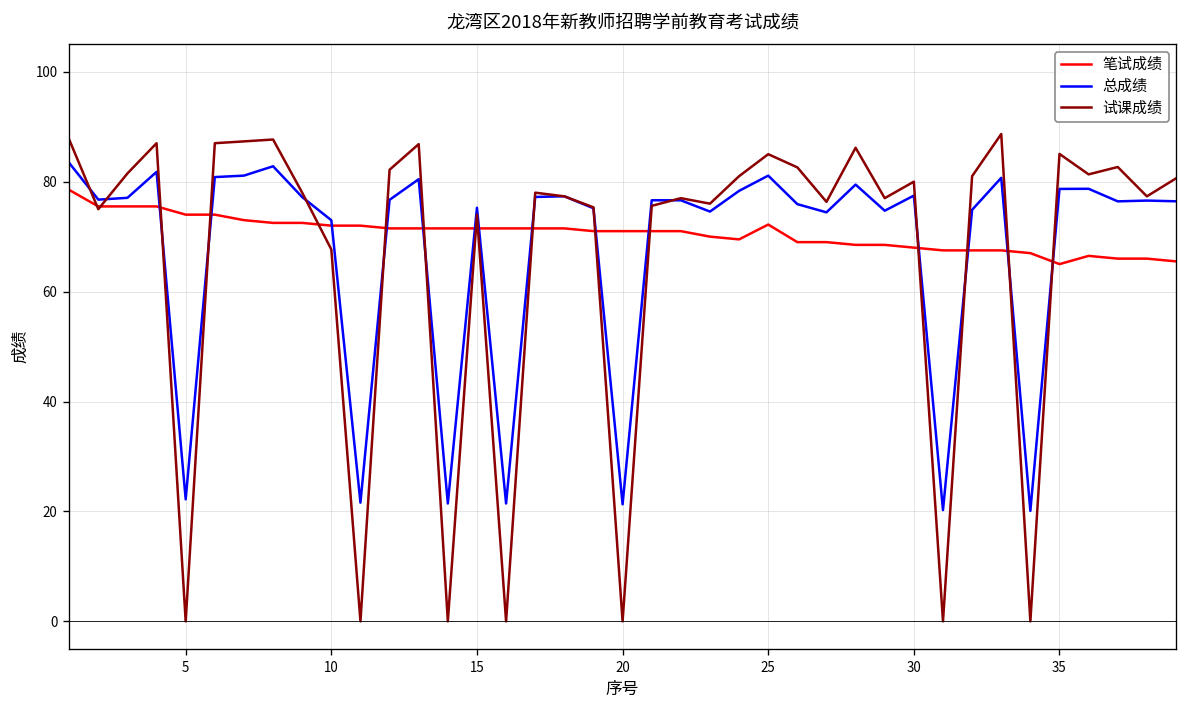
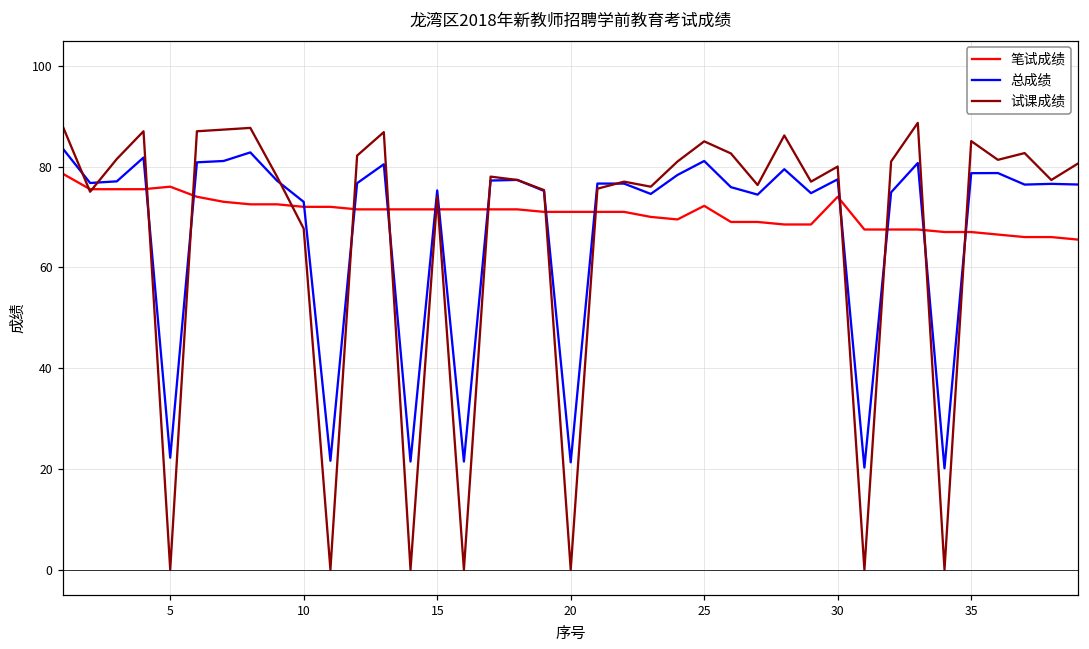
  {
    "笔试成绩": {
-     "5": 74,
+     "5": 76,
      "10": 72,
      "15": 72,
      "20": 71,
      "25": 72,
-     "30": 68,
-     "35": 65
+     "30": 74,
+     "35": 67
    },
    "总成绩": {
      "5": 22,
      "10": 73,
      "15": 75,
      "20": 21,
      "25": 81,
      "30": 77,
      "35": 79
    },
    "试课成绩": {
      "5": 0,
      "10": 68,
      "15": 74,
      "20": 0,
      "25": 85,
      "30": 80,
      "35": 85
    }
  }
